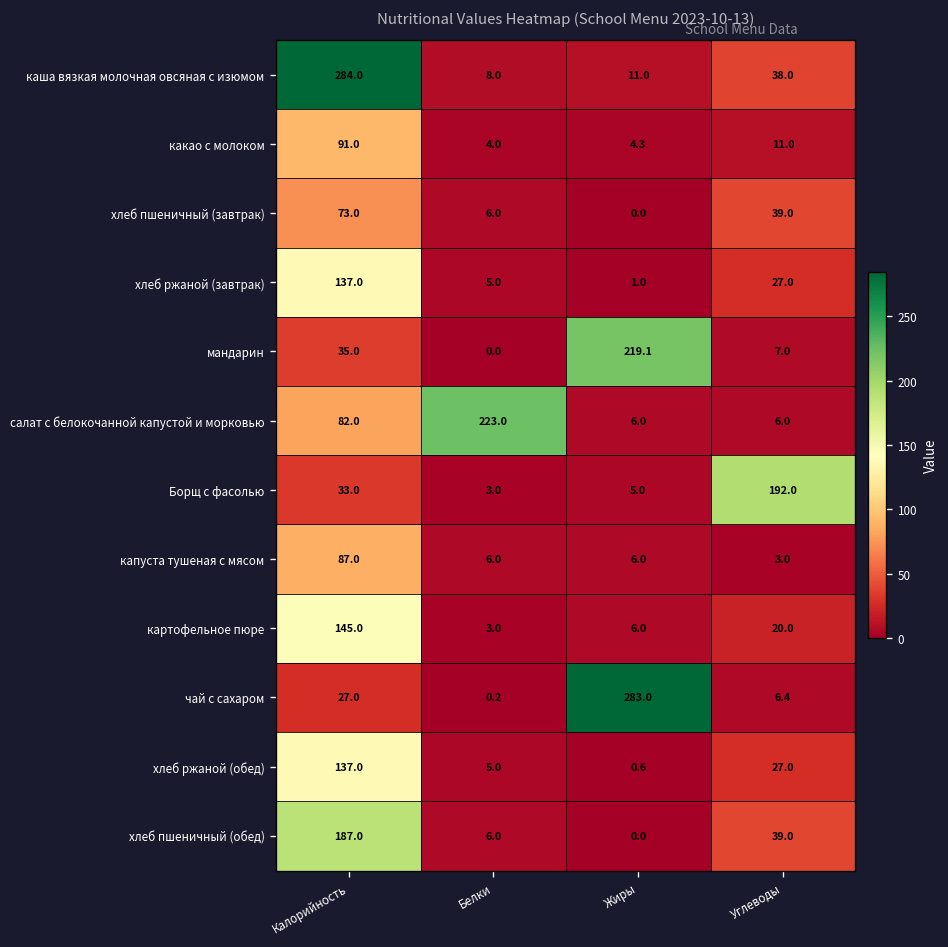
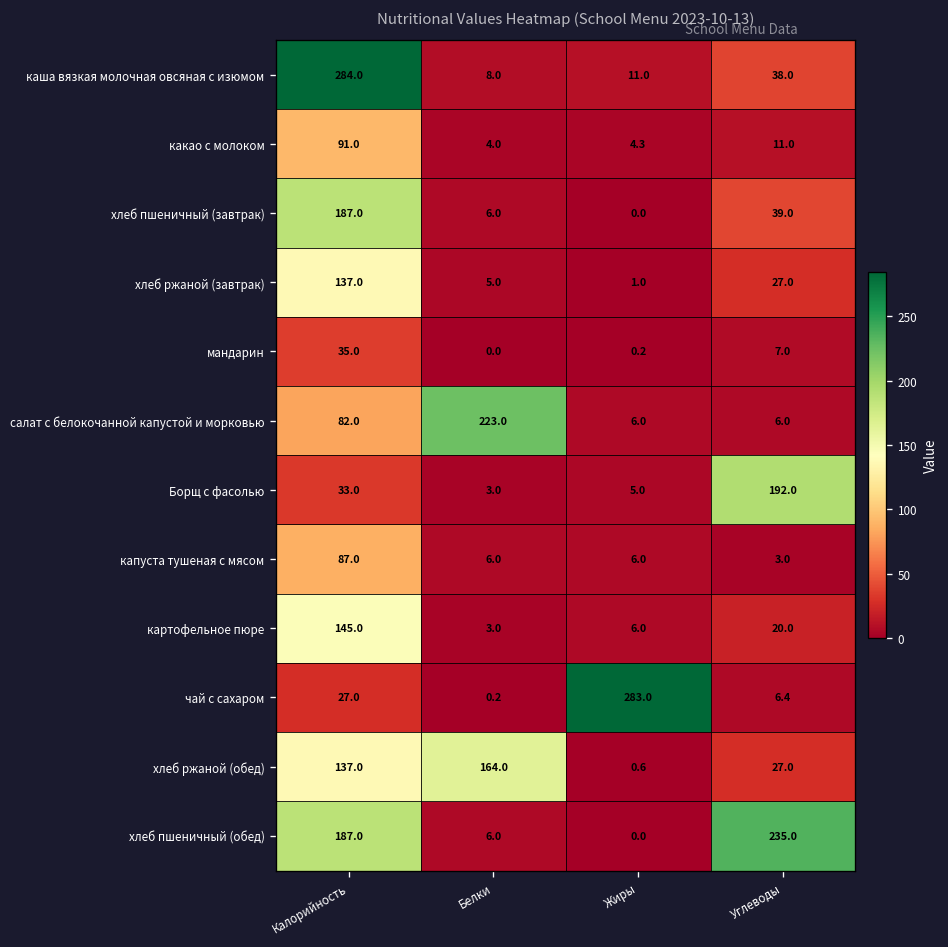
  {
    "каша вязкая молочная овсяная с изюмом": {
      "Калорийность": 284.0,
      "Белки": 8.0,
      "Жиры": 11.0,
      "Углеводы": 38.0
    },
    "какао с молоком": {
      "Калорийность": 91.0,
      "Белки": 4.0,
      "Жиры": 4.3,
      "Углеводы": 11.0
    },
    "хлеб пшеничный (завтрак)": {
-     "Калорийность": 73.0,
+     "Калорийность": 187.0,
      "Белки": 6.0,
      "Жиры": 0.0,
      "Углеводы": 39.0
    },
    "хлеб ржаной (завтрак)": {
      "Калорийность": 137.0,
      "Белки": 5.0,
      "Жиры": 1.0,
      "Углеводы": 27.0
    },
    "мандарин": {
      "Калорийность": 35.0,
      "Белки": 0.0,
-     "Жиры": 219.1,
+     "Жиры": 0.2,
      "Углеводы": 7.0
    },
    "салат с белокочанной капустой и морковью": {
      "Калорийность": 82.0,
      "Белки": 223.0,
      "Жиры": 6.0,
      "Углеводы": 6.0
    },
    "Борщ с фасолью": {
      "Калорийность": 33.0,
      "Белки": 3.0,
      "Жиры": 5.0,
      "Углеводы": 192.0
    },
    "капуста тушеная с мясом": {
      "Калорийность": 87.0,
      "Белки": 6.0,
      "Жиры": 6.0,
      "Углеводы": 3.0
    },
    "картофельное пюре": {
      "Калорийность": 145.0,
      "Белки": 3.0,
      "Жиры": 6.0,
      "Углеводы": 20.0
    },
    "чай с сахаром": {
      "Калорийность": 27.0,
      "Белки": 0.2,
      "Жиры": 283.0,
      "Углеводы": 6.4
    },
    "хлеб ржаной (обед)": {
      "Калорийность": 137.0,
-     "Белки": 5.0,
+     "Белки": 164.0,
      "Жиры": 0.6,
      "Углеводы": 27.0
    },
    "хлеб пшеничный (обед)": {
      "Калорийность": 187.0,
      "Белки": 6.0,
      "Жиры": 0.0,
-     "Углеводы": 39.0
+     "Углеводы": 235.0
    }
  }
